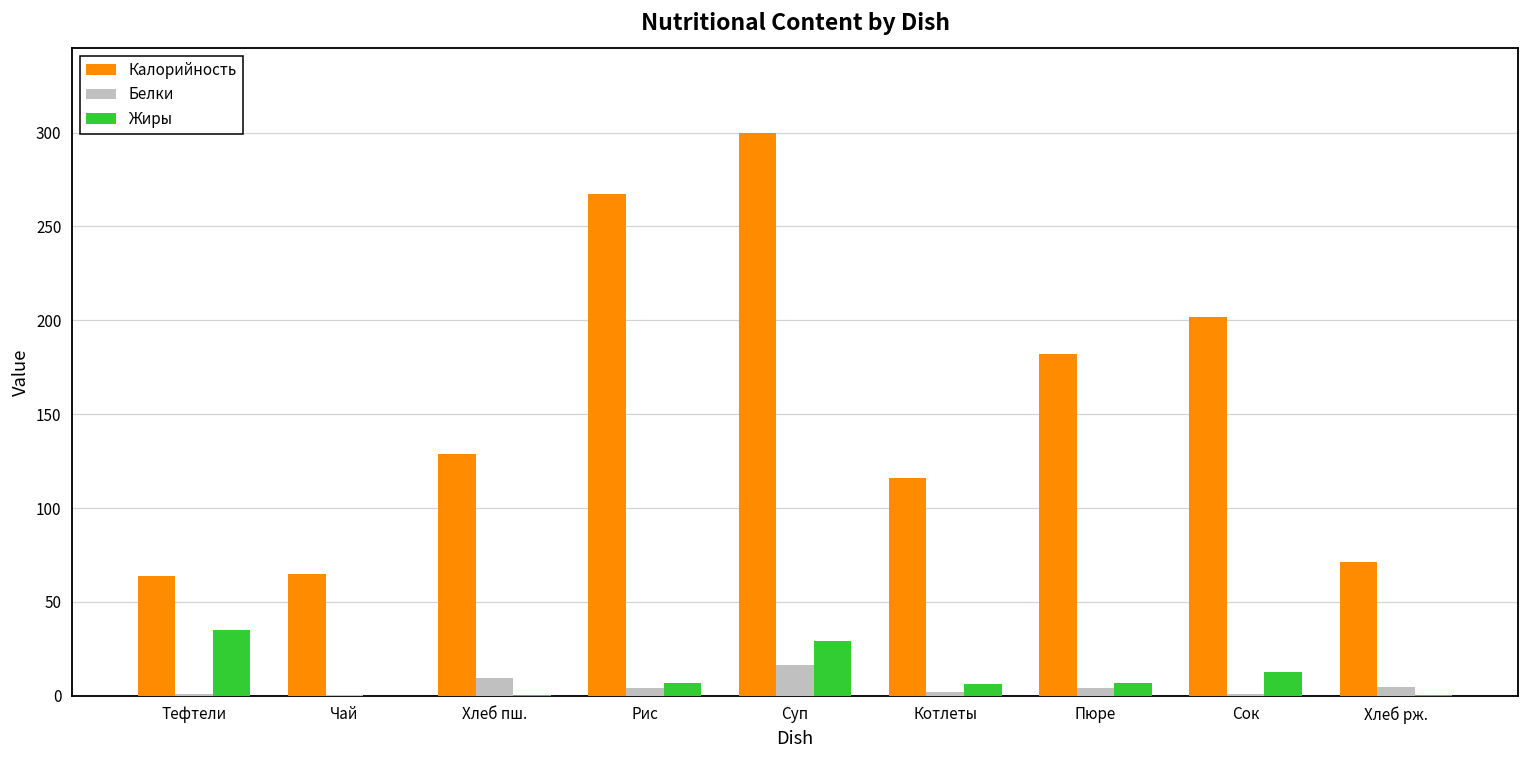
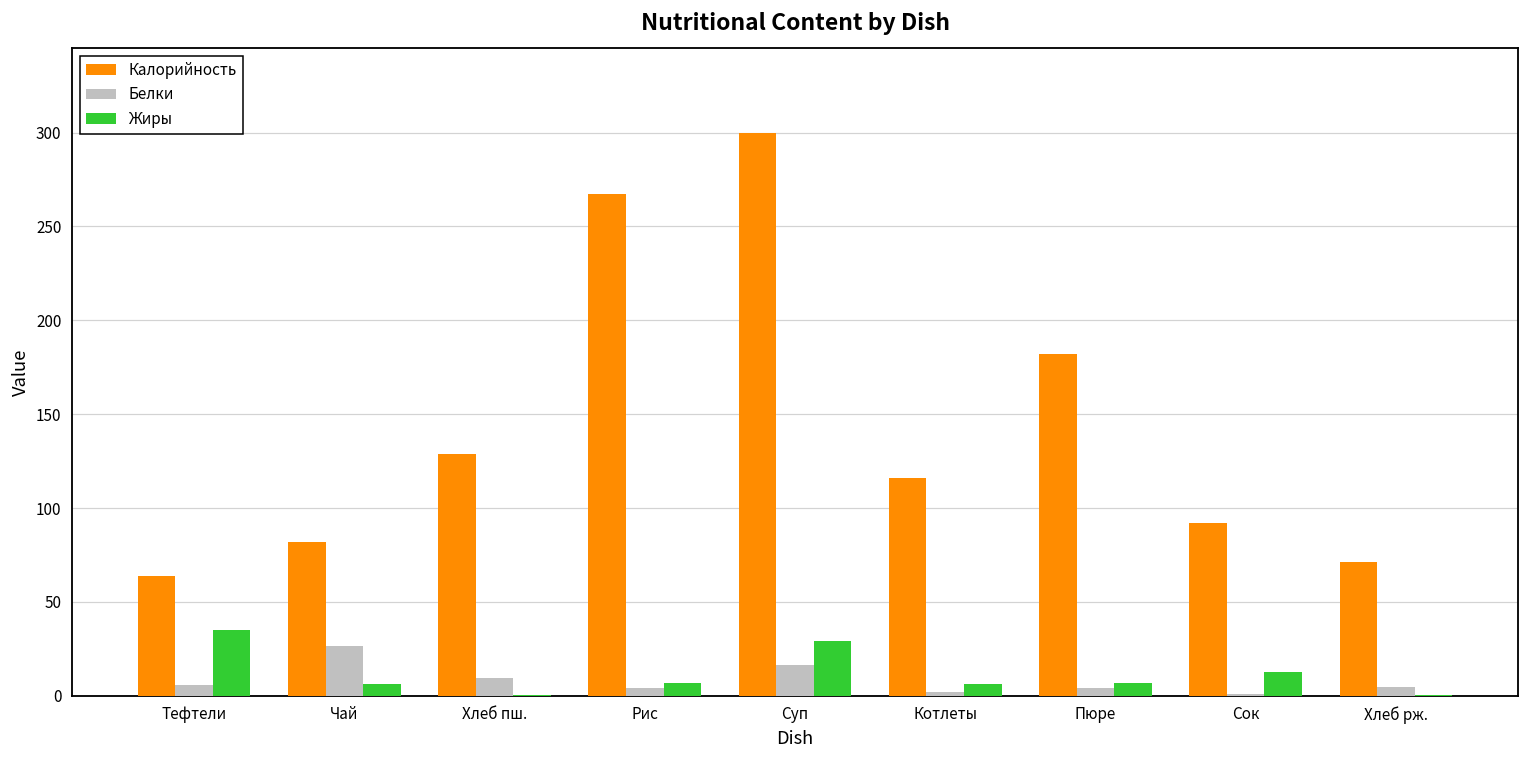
  {
    "Калорийность": {
      "Тефтели": 64,
-     "Чай": 65,
+     "Чай": 82,
      "Хлеб пш.": 129,
      "Рис": 267,
      "Суп": 300,
      "Котлеты": 116,
      "Пюре": 182,
-     "Сок": 202,
+     "Сок": 92,
      "Хлеб рж.": 71
    },
    "Белки": {
-     "Тефтели": 1,
-     "Чай": 0,
+     "Тефтели": 6,
+     "Чай": 27,
      "Хлеб пш.": 9,
      "Рис": 4,
      "Суп": 16,
      "Котлеты": 2,
      "Пюре": 4,
      "Хлеб рж.": 5
    },
    "Жиры": {
      "Тефтели": 35,
-     "Чай": 0,
+     "Чай": 6,
      "Рис": 7,
      "Суп": 29,
      "Котлеты": 7,
      "Пюре": 7,
      "Сок": 13
    }
  }
